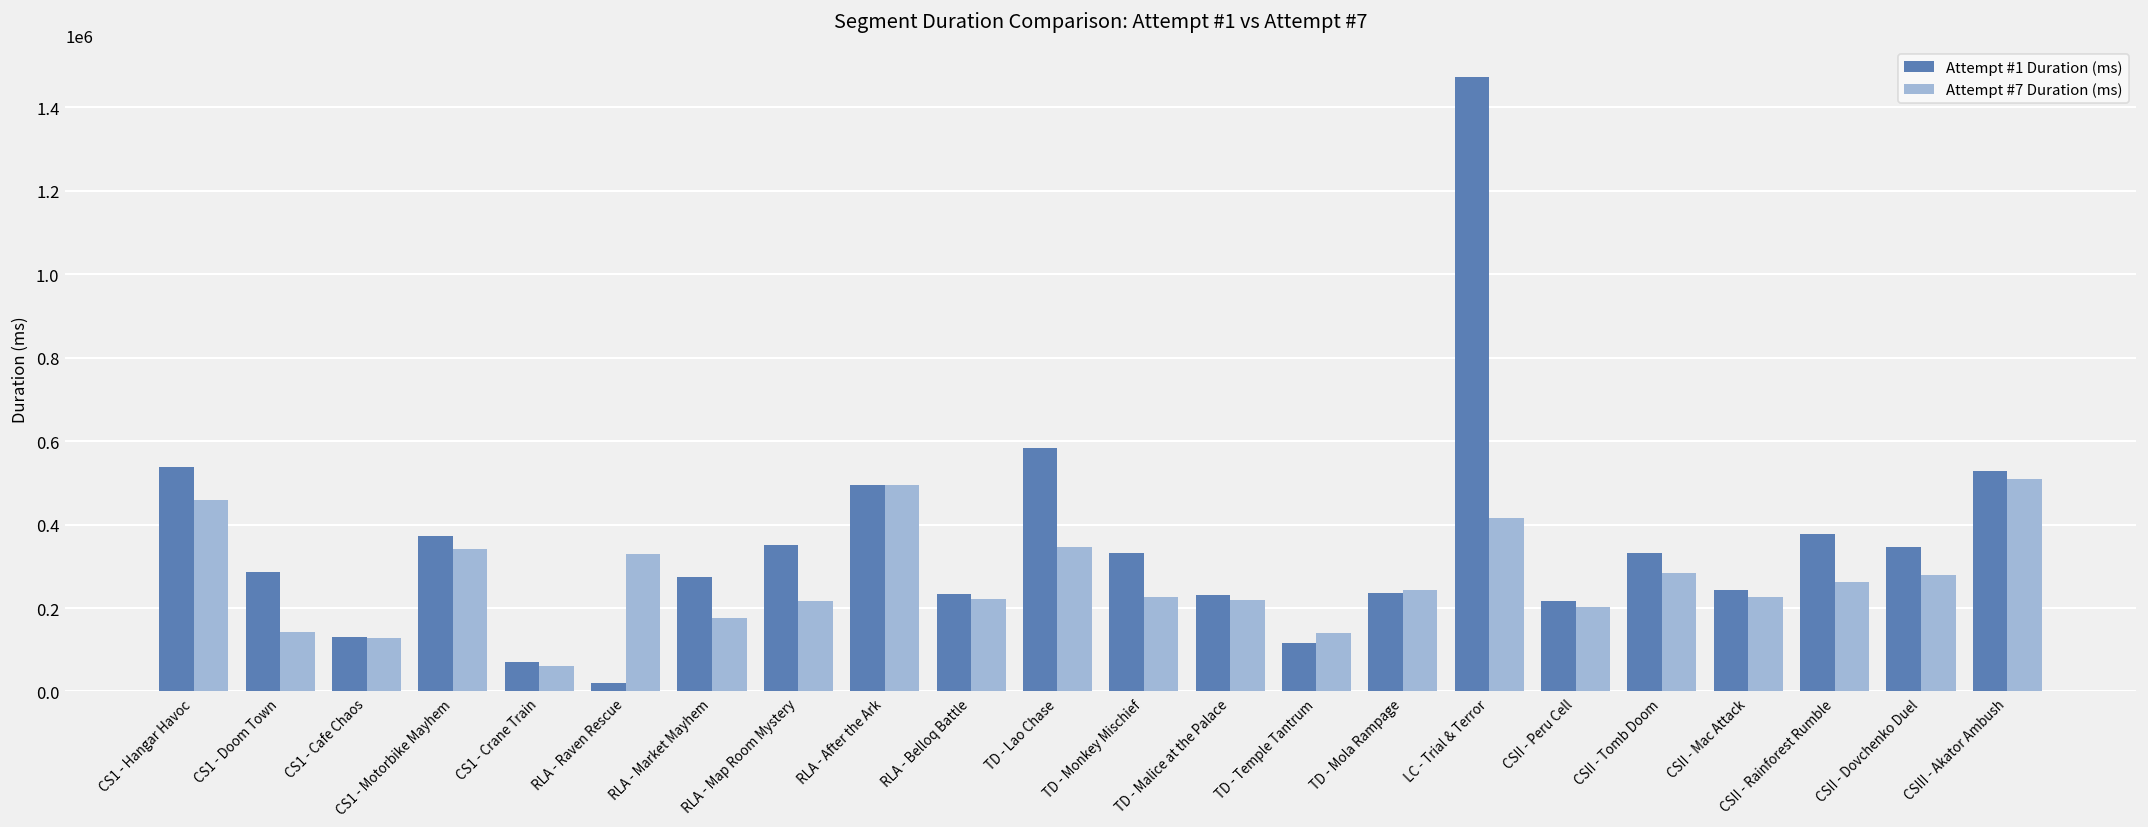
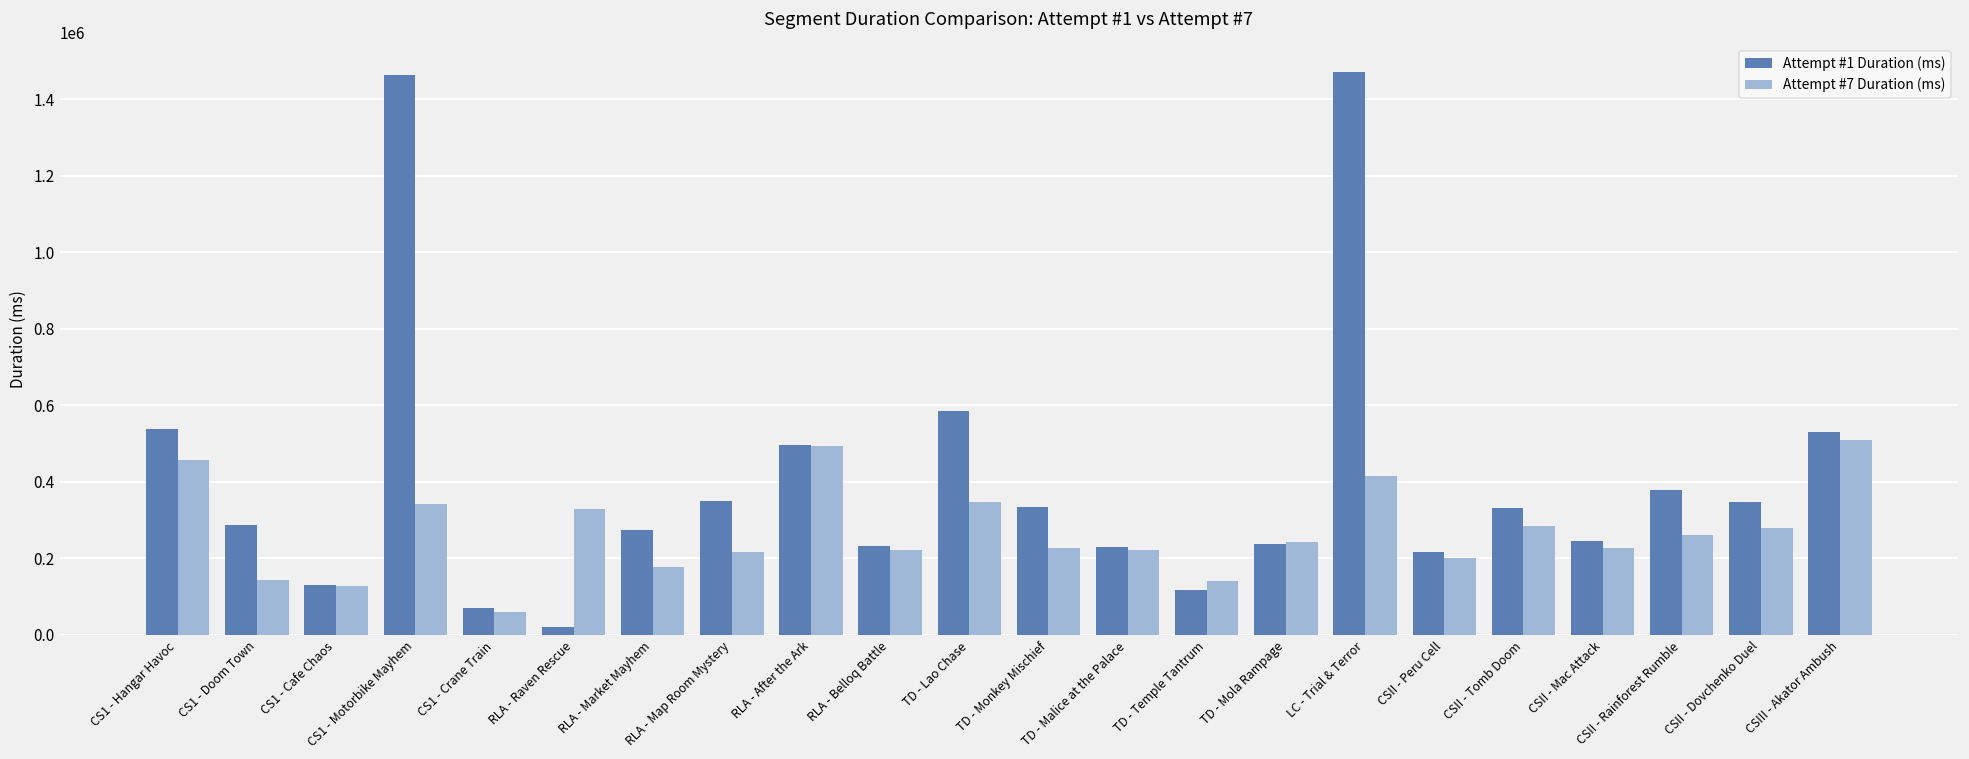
  {
    "Attempt #1 Duration (ms)": {
      "CS1 - Hangar Havoc": 540000,
      "CS1 - Doom Town": 290000,
      "CS1 - Cafe Chaos": 130000,
-     "CS1 - Motorbike Mayhem": 370000,
+     "CS1 - Motorbike Mayhem": 1460000,
      "CS1 - Crane Train": 70000,
      "RLA - Raven Rescue": 20000,
      "RLA - Market Mayhem": 270000,
      "RLA - Map Room Mystery": 350000,
      "RLA - After the Ark": 500000,
      "RLA - Belloq Battle": 230000,
      "TD - Lao Chase": 580000,
      "TD - Monkey Mischief": 330000,
      "TD - Malice at the Palace": 230000,
      "TD - Temple Tantrum": 120000,
      "TD - Mola Rampage": 240000,
      "LC - Trial & Terror": 1470000,
      "CSII - Peru Cell": 220000,
      "CSII - Tomb Doom": 330000,
      "CSII - Mac Attack": 240000,
      "CSII - Rainforest Rumble": 380000,
      "CSII - Dovchenko Duel": 350000,
      "CSIII - Akator Ambush": 530000
    },
    "Attempt #7 Duration (ms)": {
      "CS1 - Hangar Havoc": 460000,
      "CS1 - Doom Town": 140000,
      "CS1 - Cafe Chaos": 130000,
      "CS1 - Motorbike Mayhem": 340000,
      "CS1 - Crane Train": 60000,
      "RLA - Raven Rescue": 330000,
      "RLA - Market Mayhem": 180000,
      "RLA - Map Room Mystery": 220000,
      "RLA - After the Ark": 490000,
      "RLA - Belloq Battle": 220000,
      "TD - Lao Chase": 350000,
      "TD - Monkey Mischief": 230000,
      "TD - Malice at the Palace": 220000,
      "TD - Temple Tantrum": 140000,
      "TD - Mola Rampage": 240000,
      "LC - Trial & Terror": 420000,
      "CSII - Peru Cell": 200000,
      "CSII - Tomb Doom": 280000,
      "CSII - Mac Attack": 230000,
      "CSII - Rainforest Rumble": 260000,
      "CSII - Dovchenko Duel": 280000,
      "CSIII - Akator Ambush": 510000
    }
  }
